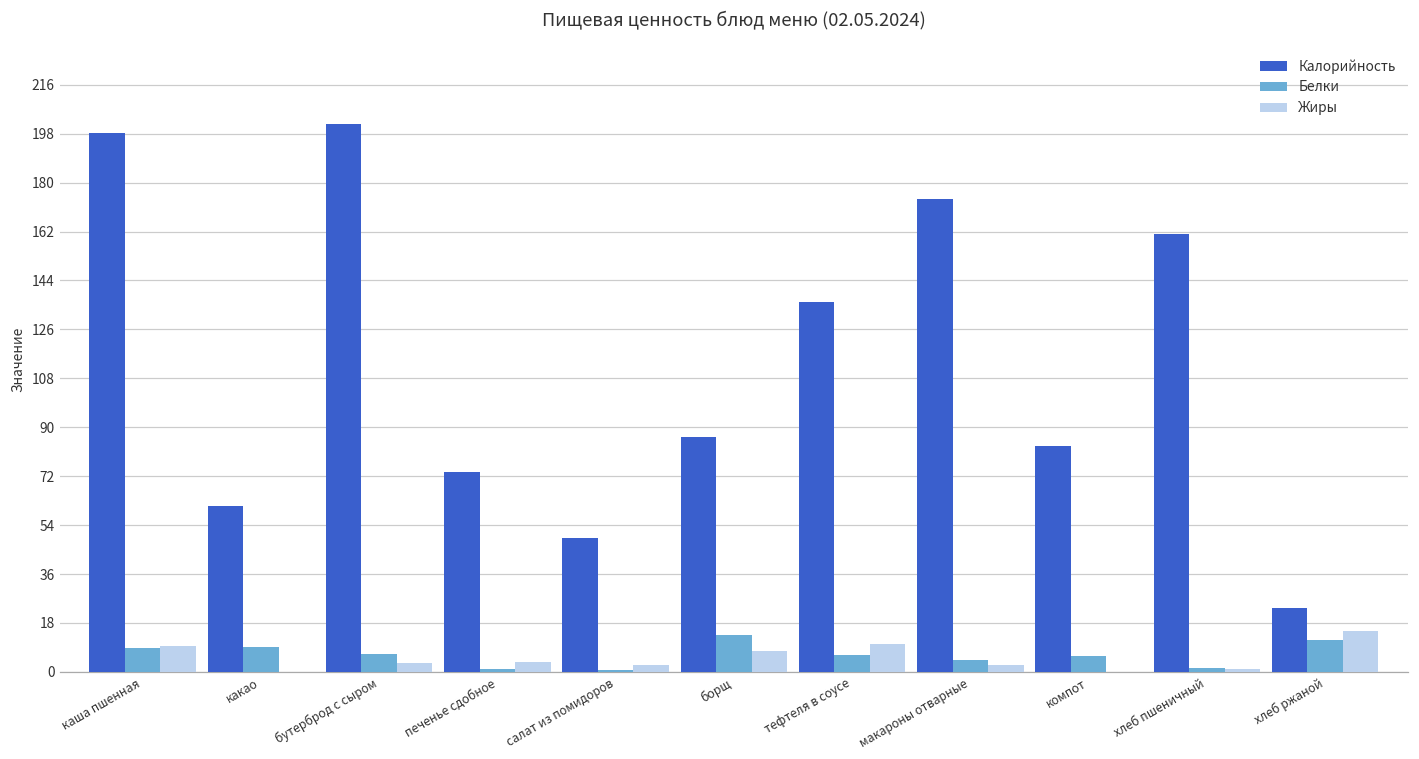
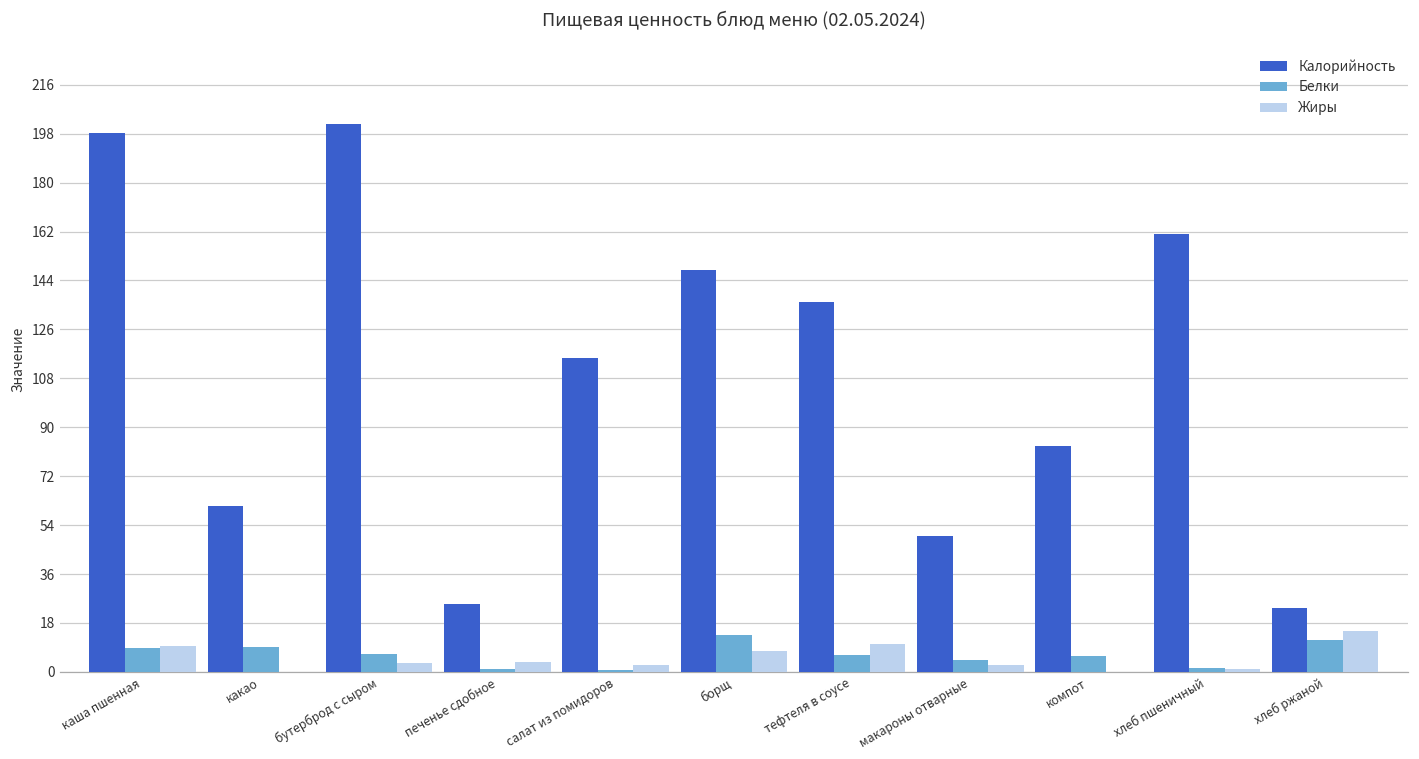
  {
    "Калорийность": {
      "каша пшенная": 198,
      "какао": 61,
      "бутерброд с сыром": 202,
-     "печенье сдобное": 74,
-     "салат из помидоров": 49,
-     "борщ": 86,
+     "печенье сдобное": 25,
+     "салат из помидоров": 116,
+     "борщ": 148,
      "тефтеля в соусе": 136,
-     "макароны отварные": 174,
+     "макароны отварные": 50,
      "компот": 83,
      "хлеб пшеничный": 161,
      "хлеб ржаной": 24
    },
    "Белки": {
      "каша пшенная": 9,
      "какао": 9,
      "бутерброд с сыром": 7,
      "печенье сдобное": 1,
      "борщ": 14,
      "тефтеля в соусе": 6,
      "макароны отварные": 4,
      "компот": 6,
      "хлеб пшеничный": 2,
      "хлеб ржаной": 12
    },
    "Жиры": {
      "каша пшенная": 10,
      "какао": 0,
      "бутерброд с сыром": 3,
      "печенье сдобное": 4,
      "салат из помидоров": 3,
      "борщ": 8,
      "тефтеля в соусе": 10,
      "макароны отварные": 3,
      "компот": 0,
      "хлеб пшеничный": 1,
      "хлеб ржаной": 15
    }
  }
